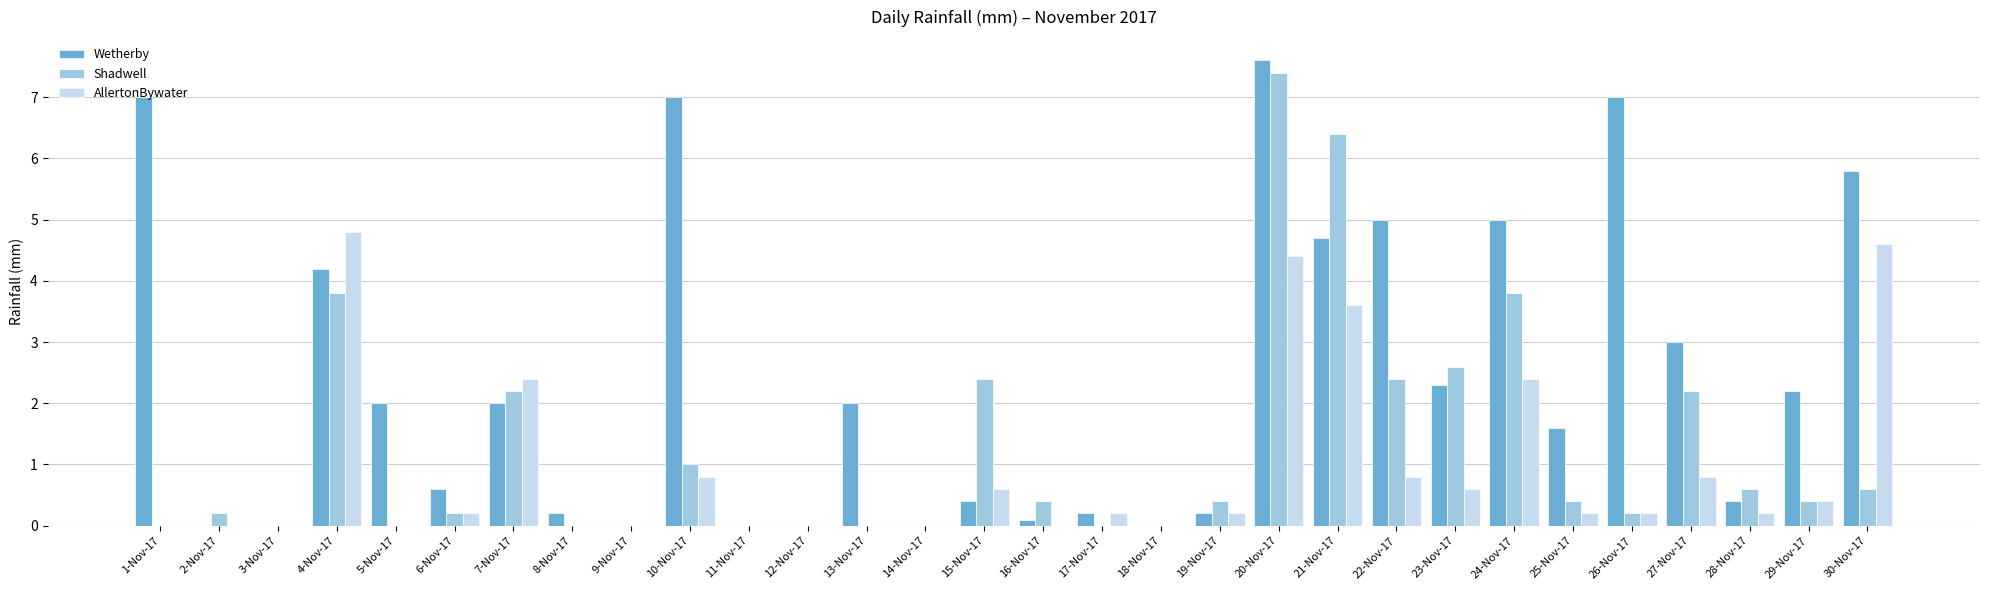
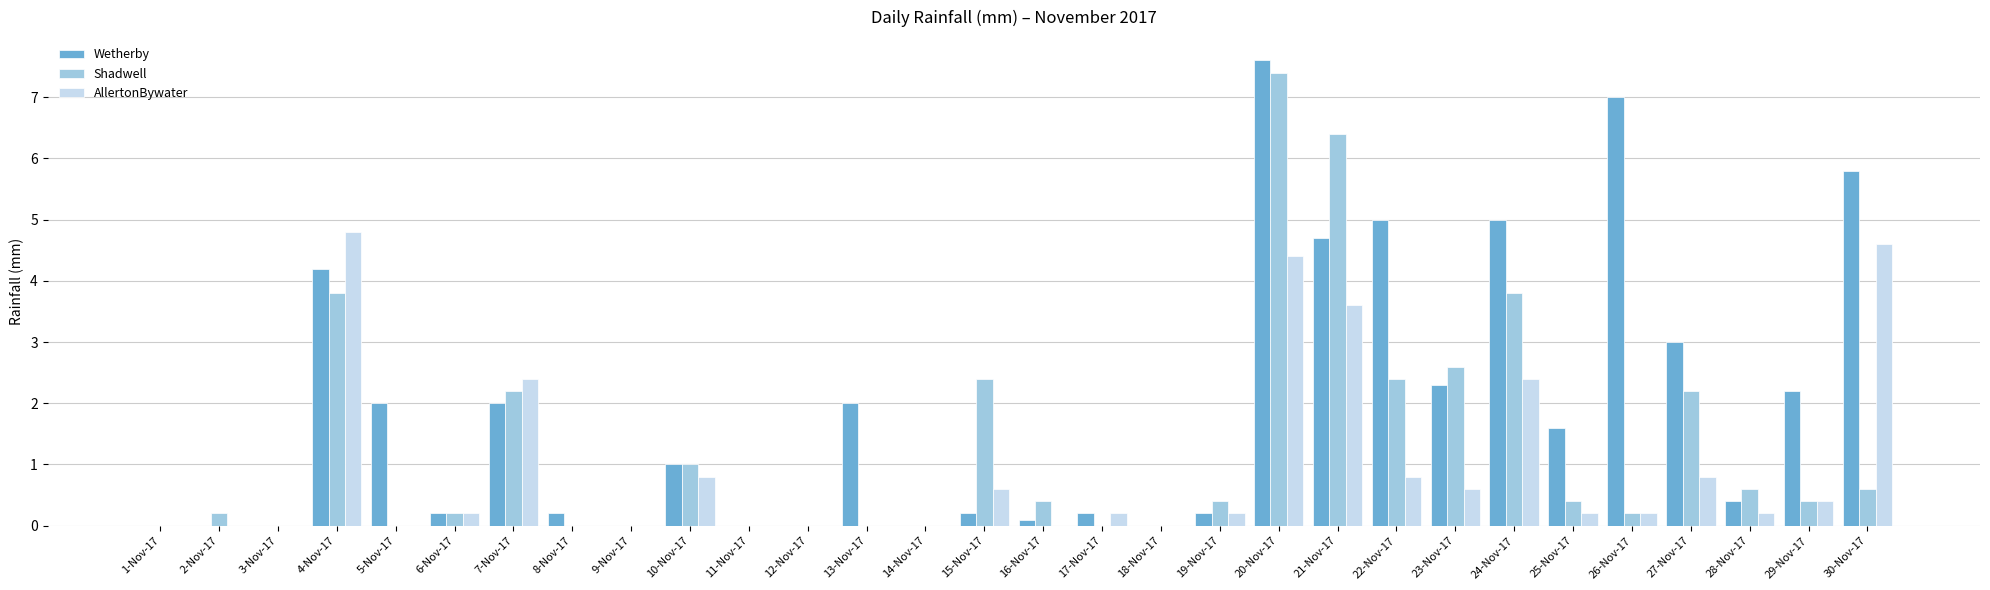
  {
    "Wetherby": {
-     "1-Nov-17": 7,
+     "1-Nov-17": 0,
      "2-Nov-17": 0.0,
      "3-Nov-17": 0.0,
      "4-Nov-17": 4.2,
      "5-Nov-17": 2.0,
-     "6-Nov-17": 0.6,
+     "6-Nov-17": 0.2,
      "7-Nov-17": 2.0,
      "8-Nov-17": 0.2,
      "9-Nov-17": 0.0,
-     "10-Nov-17": 7,
+     "10-Nov-17": 1,
      "11-Nov-17": 0.0,
      "12-Nov-17": 0.0,
      "13-Nov-17": 2.0,
      "14-Nov-17": 0.0,
-     "15-Nov-17": 0.4,
+     "15-Nov-17": 0.2,
      "16-Nov-17": 0.1,
      "17-Nov-17": 0.2,
      "18-Nov-17": 0.0,
      "19-Nov-17": 0.2,
      "20-Nov-17": 7.6,
      "21-Nov-17": 4.7,
      "22-Nov-17": 5.0,
      "23-Nov-17": 2.3,
      "24-Nov-17": 5.0,
      "25-Nov-17": 1.6,
      "26-Nov-17": 7.0,
      "27-Nov-17": 3.0,
      "28-Nov-17": 0.4,
      "29-Nov-17": 2.2,
      "30-Nov-17": 5.8
    }
  }
